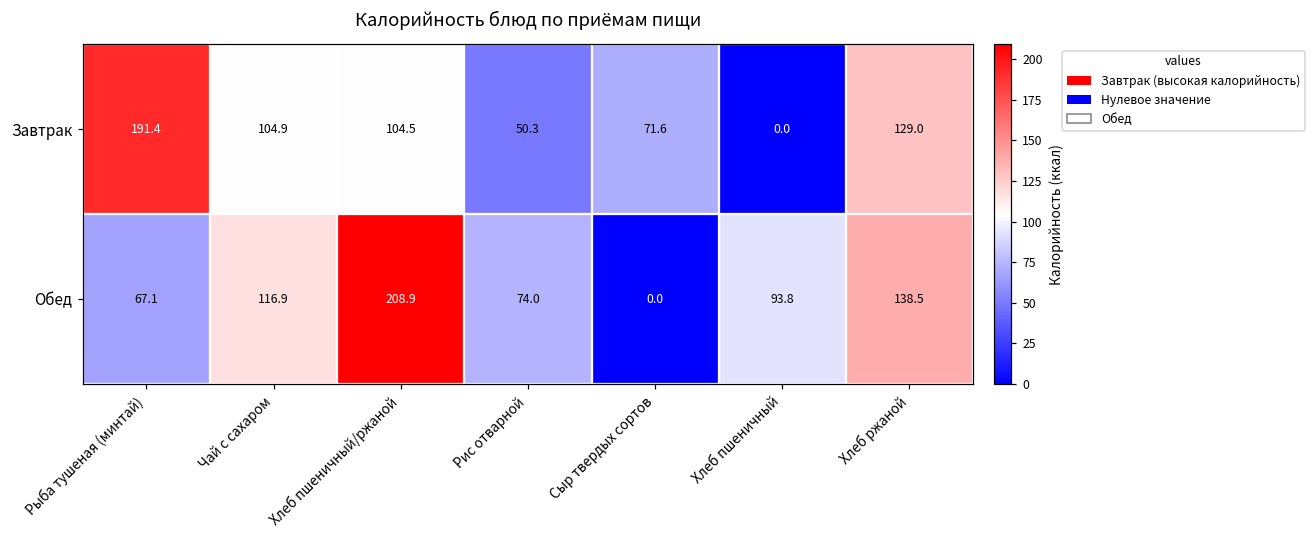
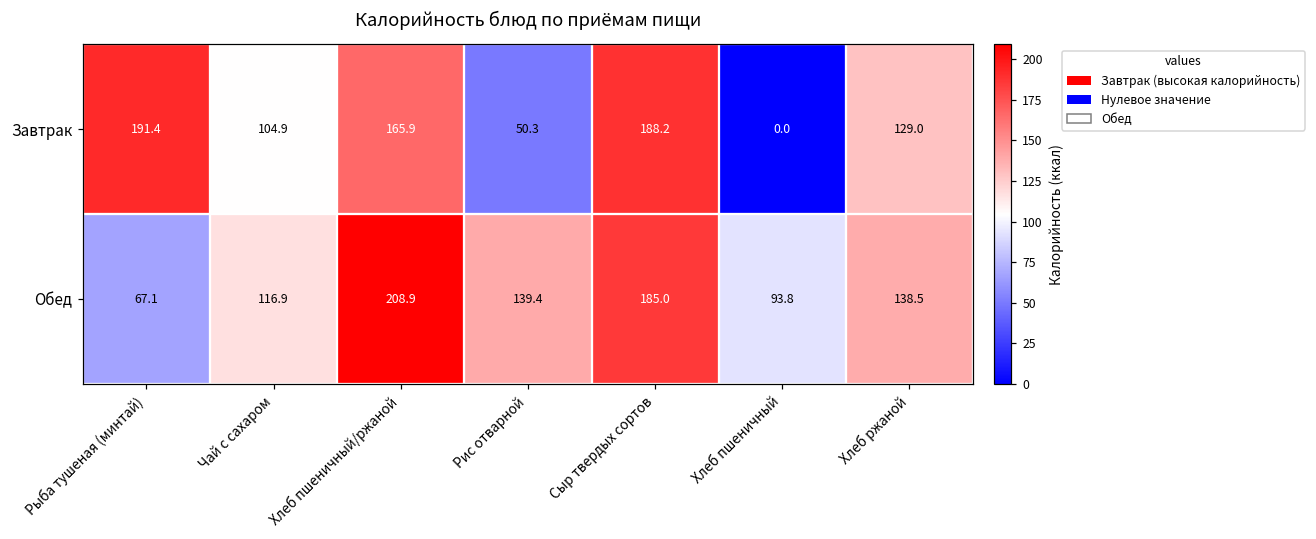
  {
    "Завтрак": {
      "Рыба тушеная (минтай)": 191.4,
      "Чай с сахаром": 104.9,
-     "Хлеб пшеничный/ржаной": 104.5,
+     "Хлеб пшеничный/ржаной": 165.9,
      "Рис отварной": 50.3,
-     "Сыр твердых сортов": 71.6,
+     "Сыр твердых сортов": 188.2,
      "Хлеб пшеничный": 0.0,
      "Хлеб ржаной": 129.0
    },
    "Обед": {
      "Рыба тушеная (минтай)": 67.1,
      "Чай с сахаром": 116.9,
      "Хлеб пшеничный/ржаной": 208.9,
-     "Рис отварной": 74.0,
-     "Сыр твердых сортов": 0.0,
+     "Рис отварной": 139.4,
+     "Сыр твердых сортов": 185.0,
      "Хлеб пшеничный": 93.8,
      "Хлеб ржаной": 138.5
    }
  }
